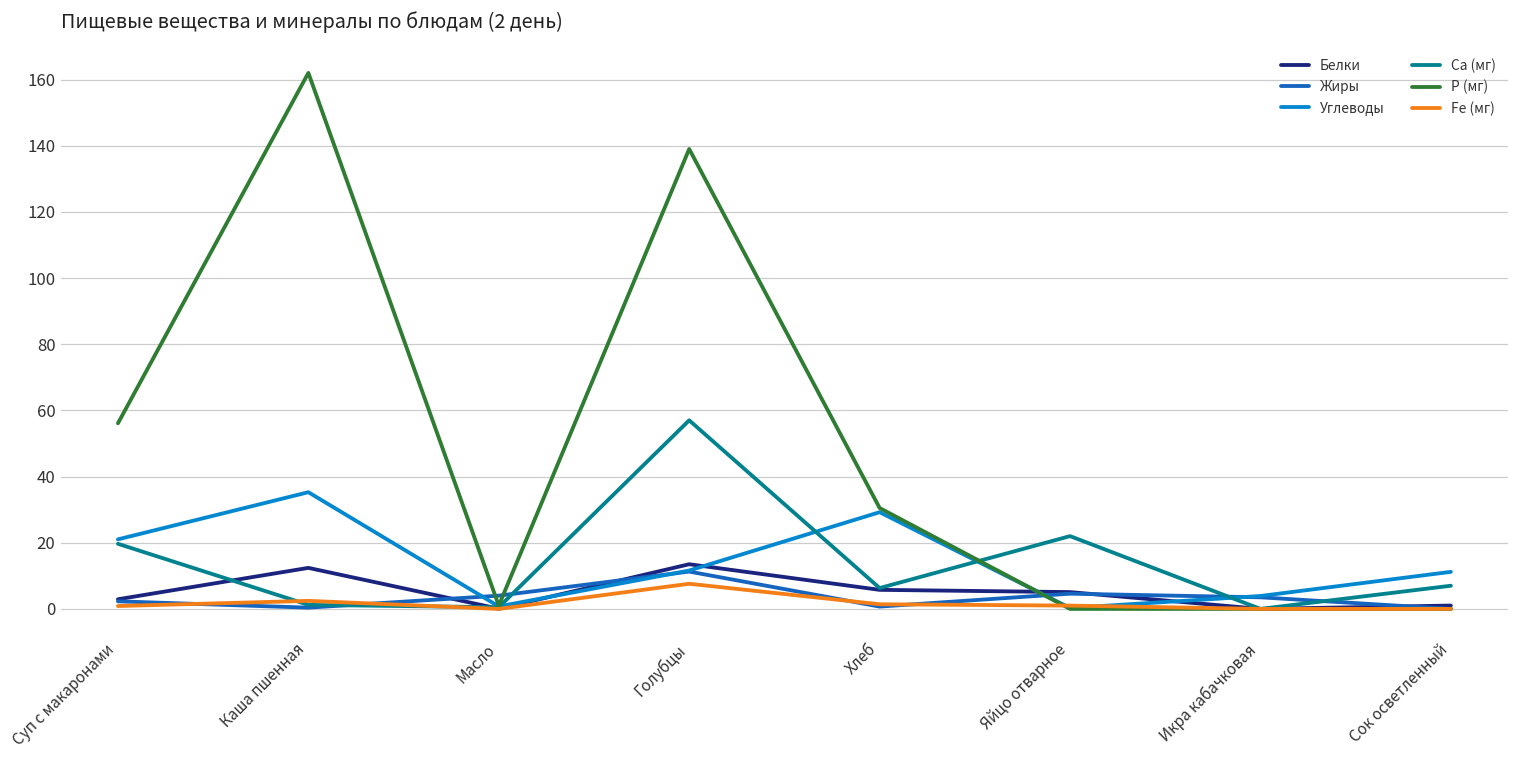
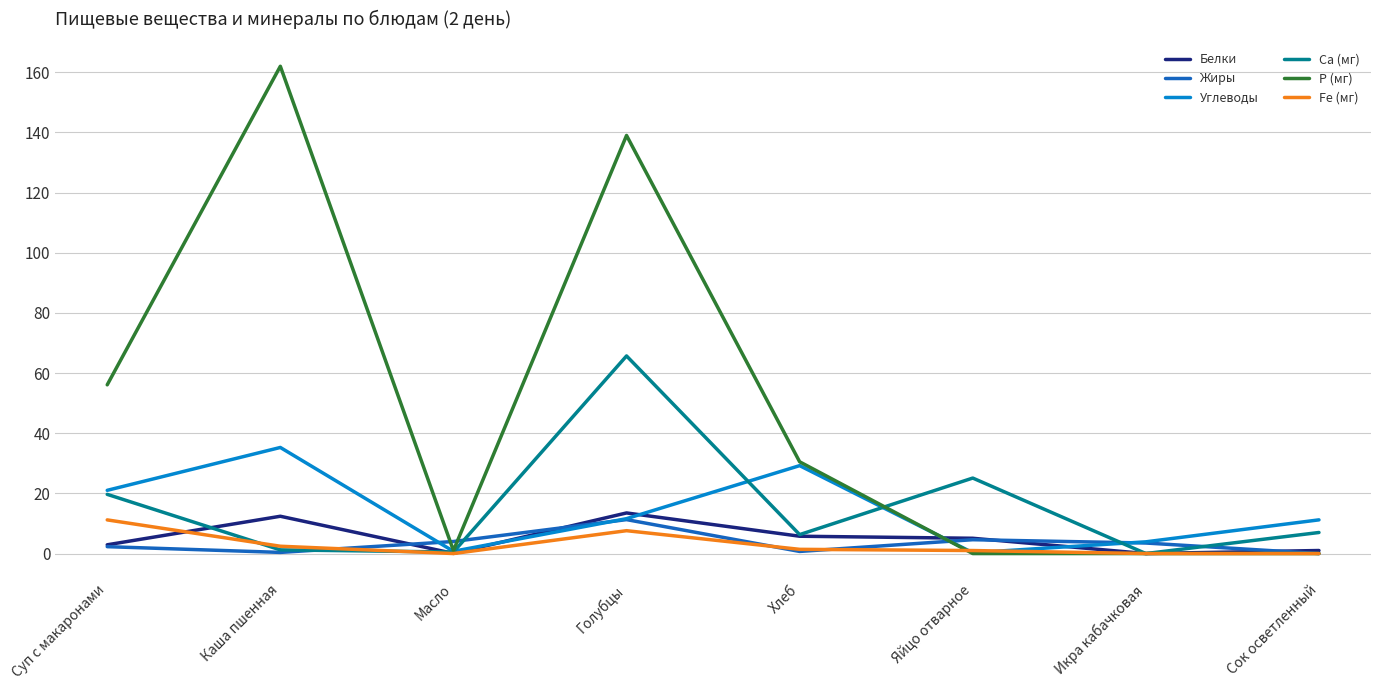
  {
    "Белки": {
      "Каша пшенная": 12,
      "Голубцы": 14,
      "Сок осветленный": 1
    },
    "Са (мг)": {
      "Суп с макаронами": 20,
-     "Голубцы": 57,
-     "Яйцо отварное": 22,
+     "Голубцы": 66,
+     "Яйцо отварное": 25,
      "Сок осветленный": 7
    },
    "Р (мг)": {
      "Суп с макаронами": 56,
      "Каша пшенная": 162,
      "Голубцы": 139,
      "Хлеб": 31
    },
    "Fe (мг)": {
-     "Суп с макаронами": 1,
+     "Суп с макаронами": 11,
      "Каша пшенная": 2,
      "Голубцы": 8
    }
  }
